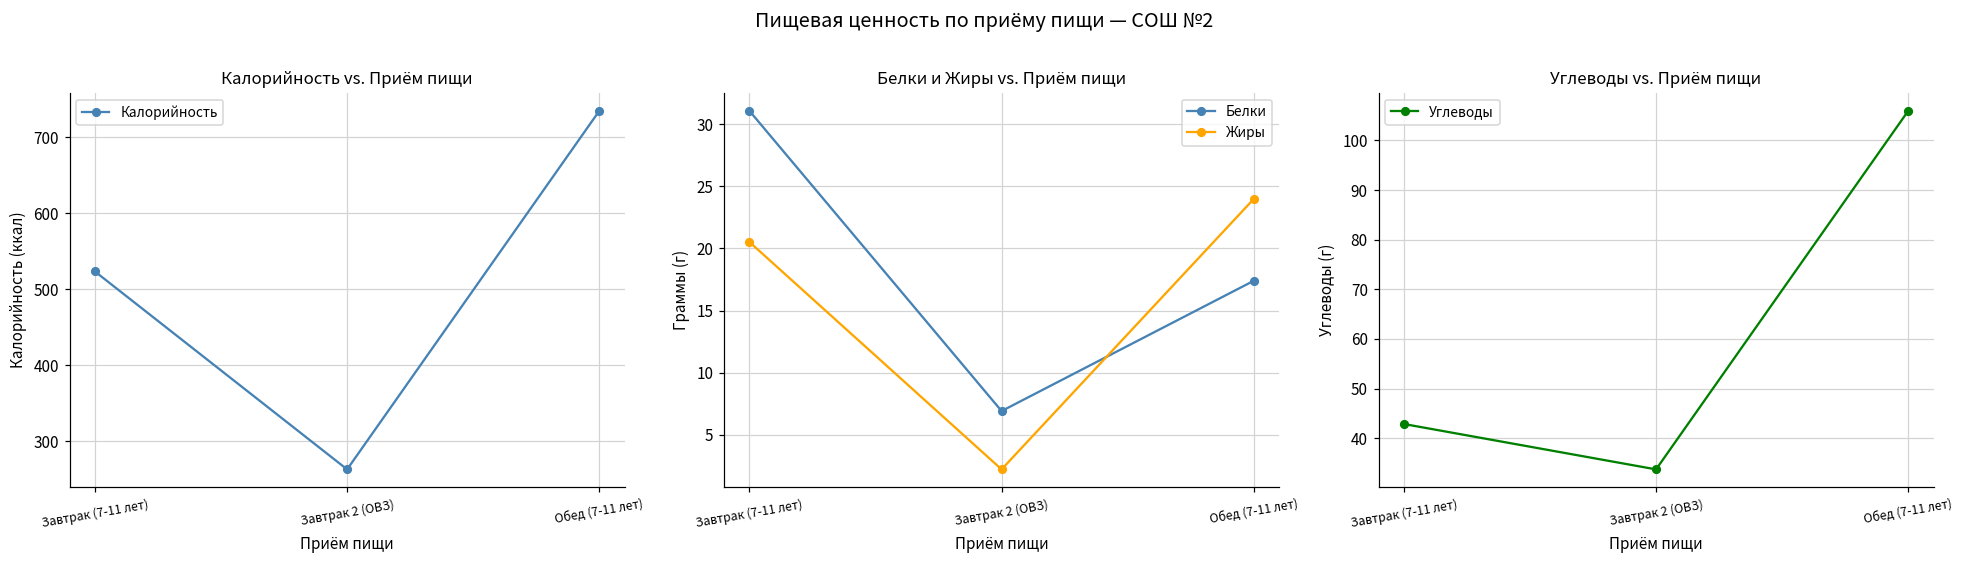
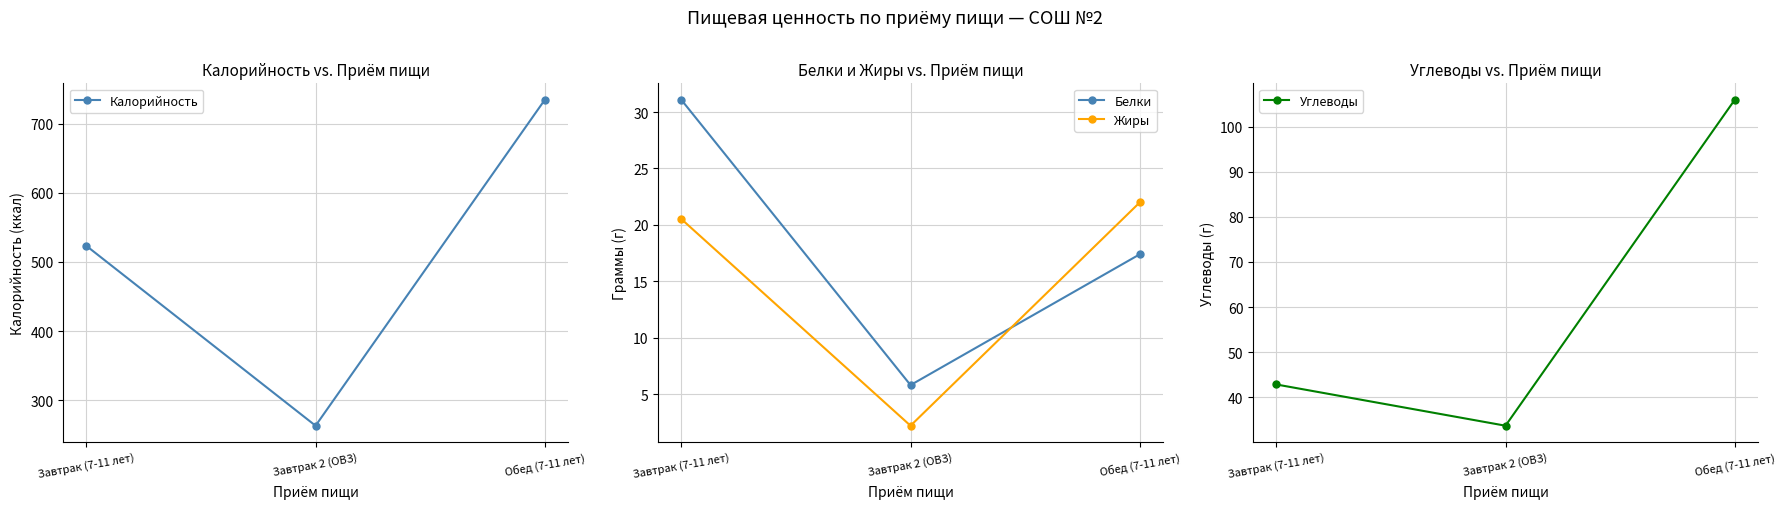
  {
    "Калорийность vs. Приём пищи": {
      "Завтрак (7-11 лет)": 520,
      "Завтрак 2 (ОВЗ)": 260,
      "Обед (7-11 лет)": 740
    },
    "Белки и Жиры vs. Приём пищи": {
      "Белки": {
        "Завтрак (7-11 лет)": 31.1,
-       "Завтрак 2 (ОВЗ)": 6.9,
+       "Завтрак 2 (ОВЗ)": 5.8,
        "Обед (7-11 лет)": 17.4
      },
      "Жиры": {
        "Завтрак (7-11 лет)": 20.5,
        "Завтрак 2 (ОВЗ)": 2,
-       "Обед (7-11 лет)": 24
+       "Обед (7-11 лет)": 22
      }
    },
    "Углеводы vs. Приём пищи": {
      "Завтрак (7-11 лет)": 43,
      "Завтрак 2 (ОВЗ)": 34,
      "Обед (7-11 лет)": 106
    }
  }
